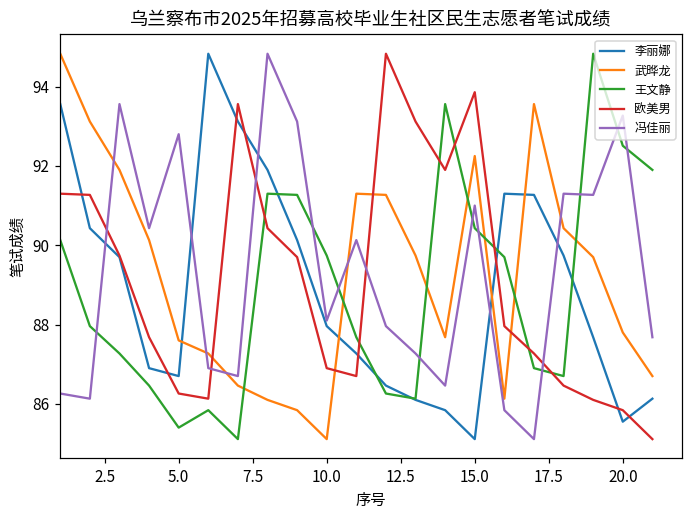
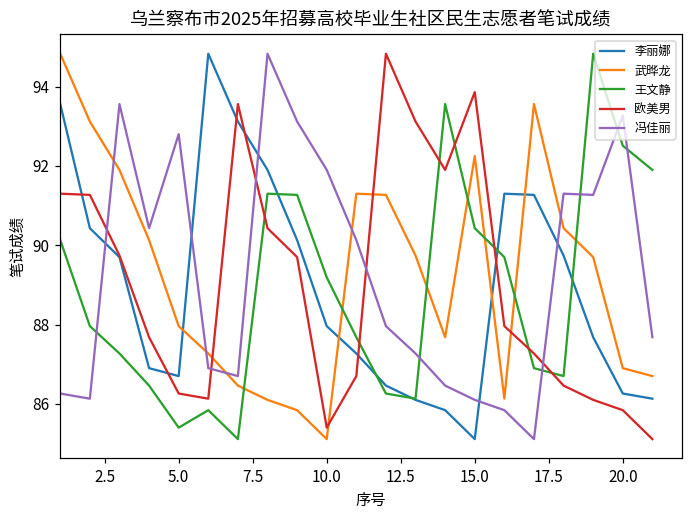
  {
    "李丽娜": {
      "5.0": 86.7,
      "10.0": 88.0,
      "15.0": 85.1,
-     "20.0": 85.6
+     "20.0": 86.3
    },
    "武晔龙": {
-     "5.0": 87.6,
+     "5.0": 88.0,
      "10.0": 85.1,
      "15.0": 92.3,
-     "20.0": 87.8
+     "20.0": 86.9
    },
    "王文静": {
      "5.0": 85.4,
-     "10.0": 89.7,
+     "10.0": 89.2,
      "15.0": 90.4,
      "20.0": 92.5
    },
    "欧美男": {
      "5.0": 86.3,
-     "10.0": 86.9,
+     "10.0": 85.4,
      "15.0": 93.9,
      "20.0": 85.8
    },
    "冯佳丽": {
      "5.0": 92.8,
-     "10.0": 88.1,
-     "15.0": 91.0
+     "10.0": 91.9,
+     "15.0": 86.1
    }
  }
